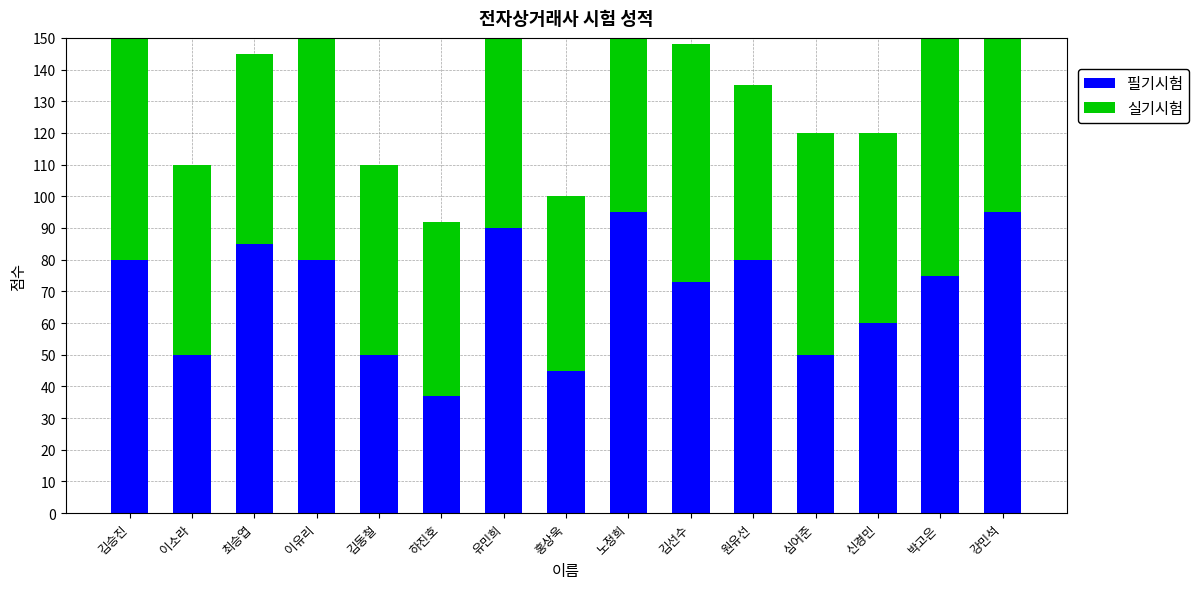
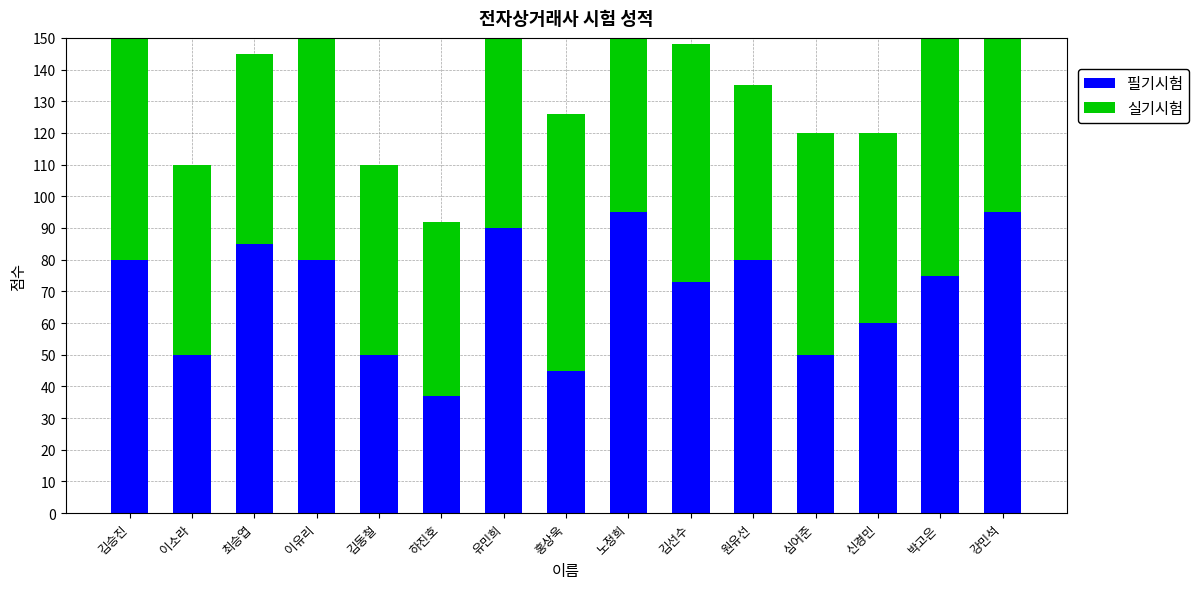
  {
    "필기시험": {
      "김승진": 80,
      "이소라": 50,
      "최승엽": 85,
      "이유리": 80,
      "김동철": 50,
      "하진호": 37,
      "유민희": 90,
      "홍상욱": 45,
      "노정희": 95,
      "김선수": 73,
      "원유선": 80,
      "심어준": 50,
      "신경민": 60,
      "박고은": 75,
      "강민석": 95
    },
    "실기시험": {
      "김승진": 70,
      "이소라": 60,
      "최승엽": 60,
      "김동철": 60,
      "하진호": 55,
-     "홍상욱": 55,
+     "홍상욱": 81,
      "김선수": 75,
      "원유선": 55,
      "심어준": 70,
      "신경민": 60
    }
  }
